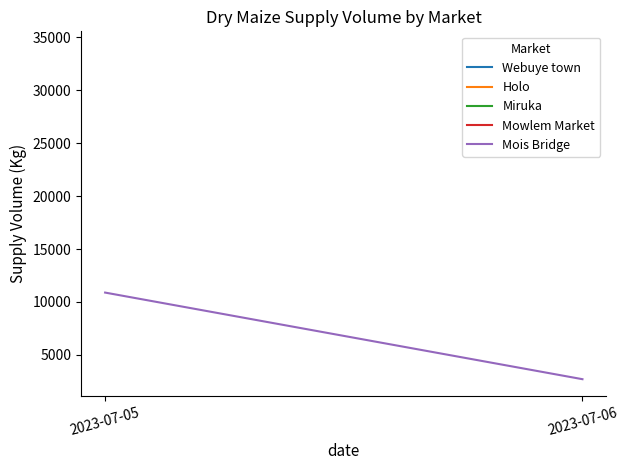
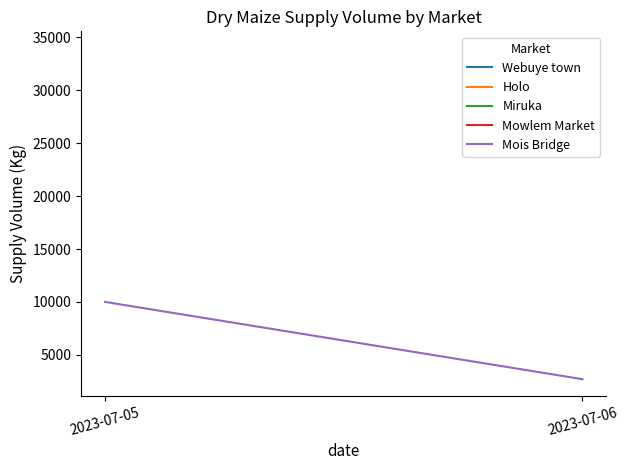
  {
    "Webuye town": {
      "2023-07-05": 34000
    },
    "Holo": {
      "2023-07-05": 14000
    },
    "Miruka": {
      "2023-07-05": 27000
    },
    "Mowlem Market": {
      "2023-07-05": 7200
    },
    "Mois Bridge": {
-     "2023-07-05": 10900,
+     "2023-07-05": 10000,
      "2023-07-06": 2700
    }
  }
